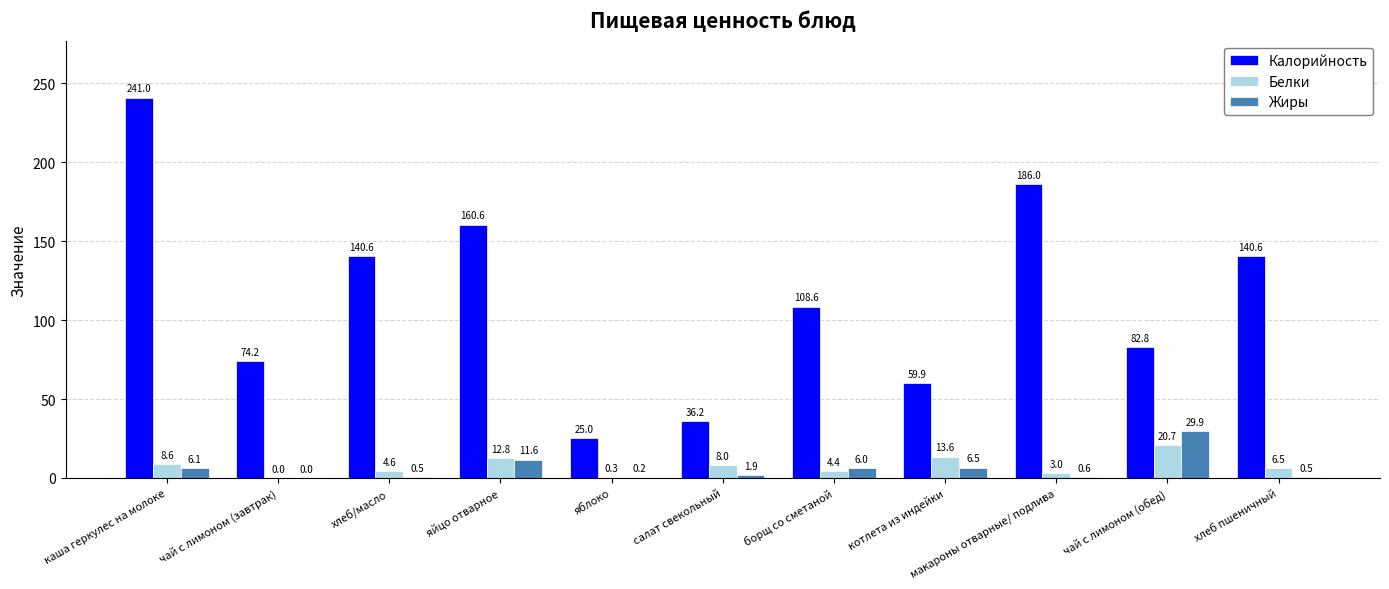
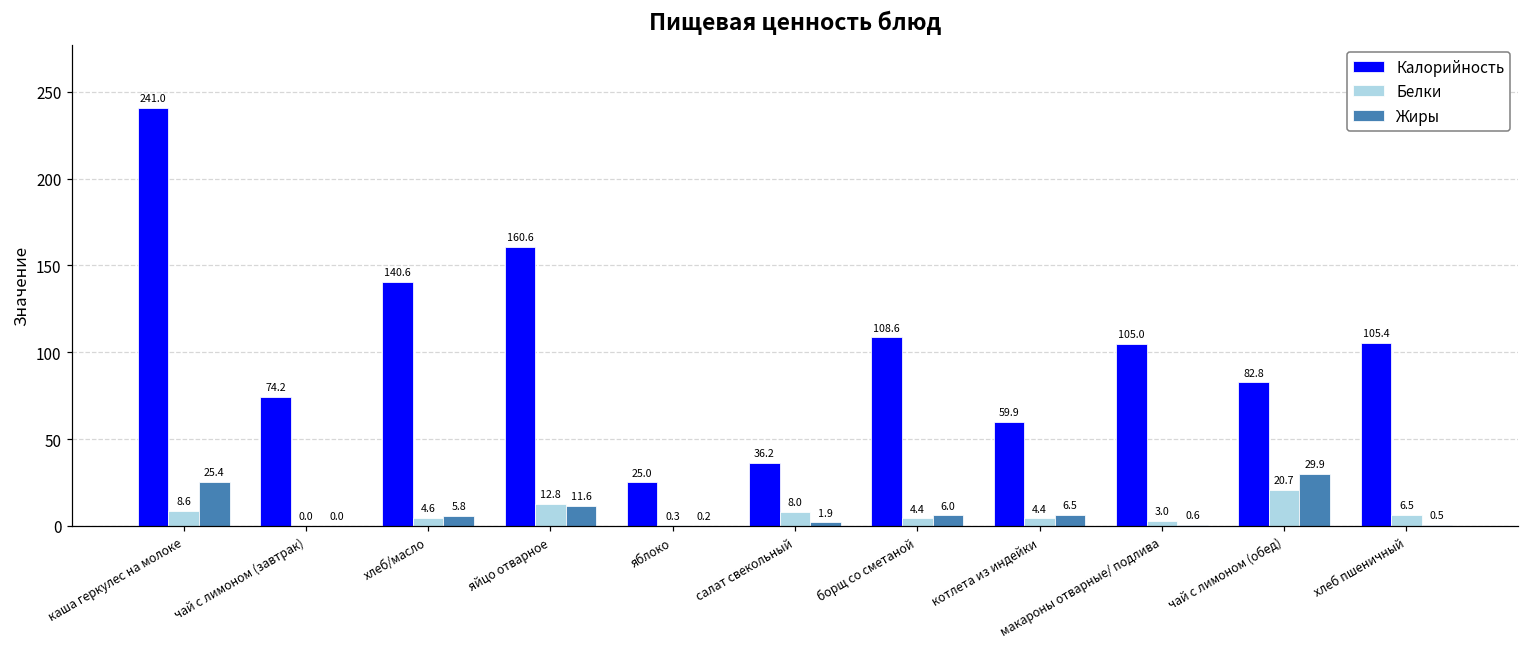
  {
    "Калорийность": {
      "каша геркулес на молоке": 241.0,
      "чай с лимоном (завтрак)": 74.2,
      "хлеб/масло": 140.6,
      "яйцо отварное": 160.6,
      "яблоко": 25.0,
      "салат свекольный": 36.2,
      "борщ со сметаной": 108.6,
      "котлета из индейки": 59.9,
-     "макароны отварные/ подлива": 186.0,
+     "макароны отварные/ подлива": 105.0,
      "чай с лимоном (обед)": 82.8,
-     "хлеб пшеничный": 140.6
+     "хлеб пшеничный": 105.4
    },
    "Белки": {
      "каша геркулес на молоке": 8.6,
      "чай с лимоном (завтрак)": 0.0,
      "хлеб/масло": 4.6,
      "яйцо отварное": 12.8,
      "яблоко": 0.3,
      "салат свекольный": 8.0,
      "борщ со сметаной": 4.4,
-     "котлета из индейки": 13.6,
+     "котлета из индейки": 4.4,
      "макароны отварные/ подлива": 3.0,
      "чай с лимоном (обед)": 20.7,
      "хлеб пшеничный": 6.5
    },
    "Жиры": {
-     "каша геркулес на молоке": 6.1,
+     "каша геркулес на молоке": 25.4,
      "чай с лимоном (завтрак)": 0.0,
-     "хлеб/масло": 0.5,
+     "хлеб/масло": 5.8,
      "яйцо отварное": 11.6,
      "яблоко": 0.2,
      "салат свекольный": 1.9,
      "борщ со сметаной": 6.0,
      "котлета из индейки": 6.5,
      "макароны отварные/ подлива": 0.6,
      "чай с лимоном (обед)": 29.9,
      "хлеб пшеничный": 0.5
    }
  }
